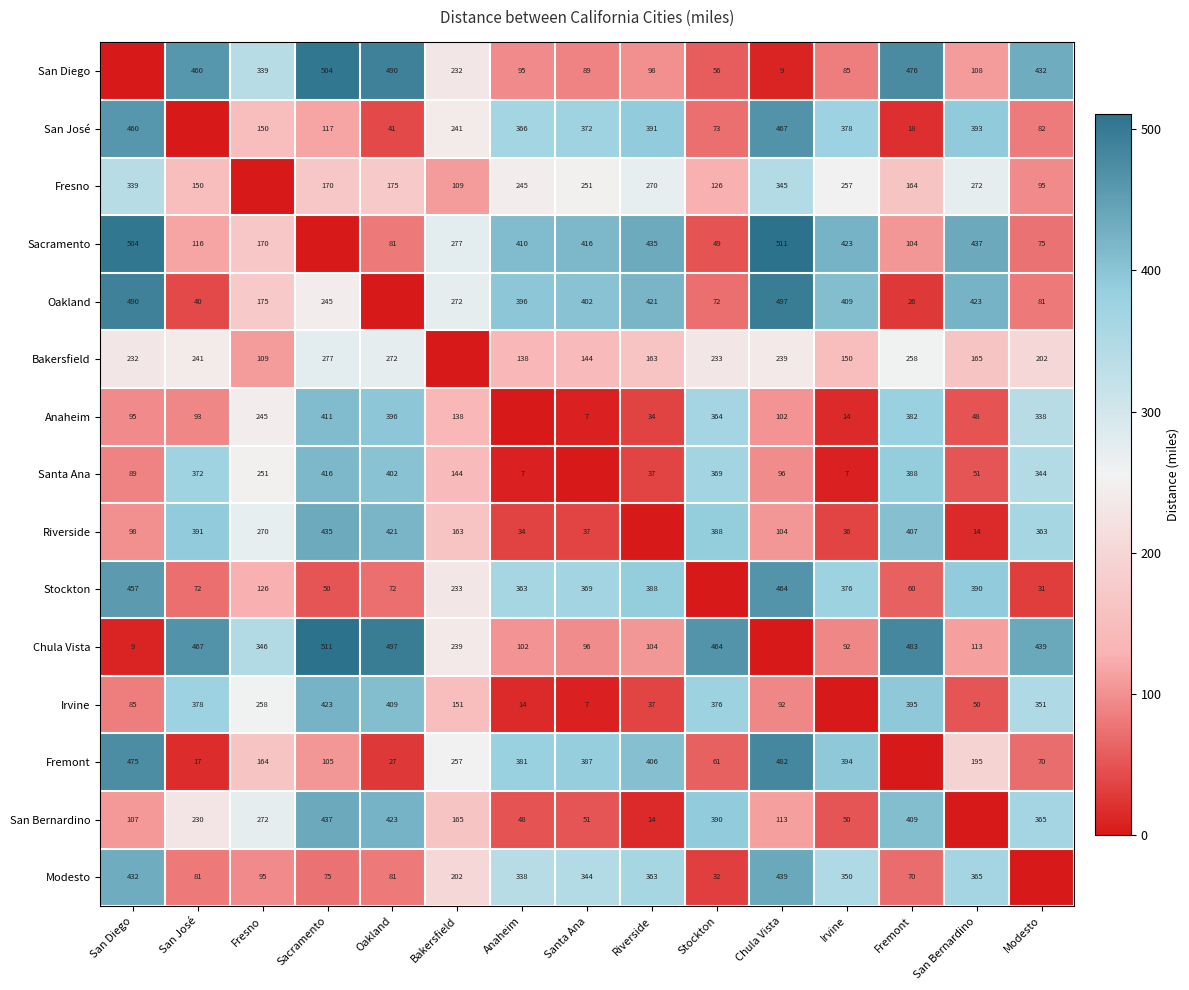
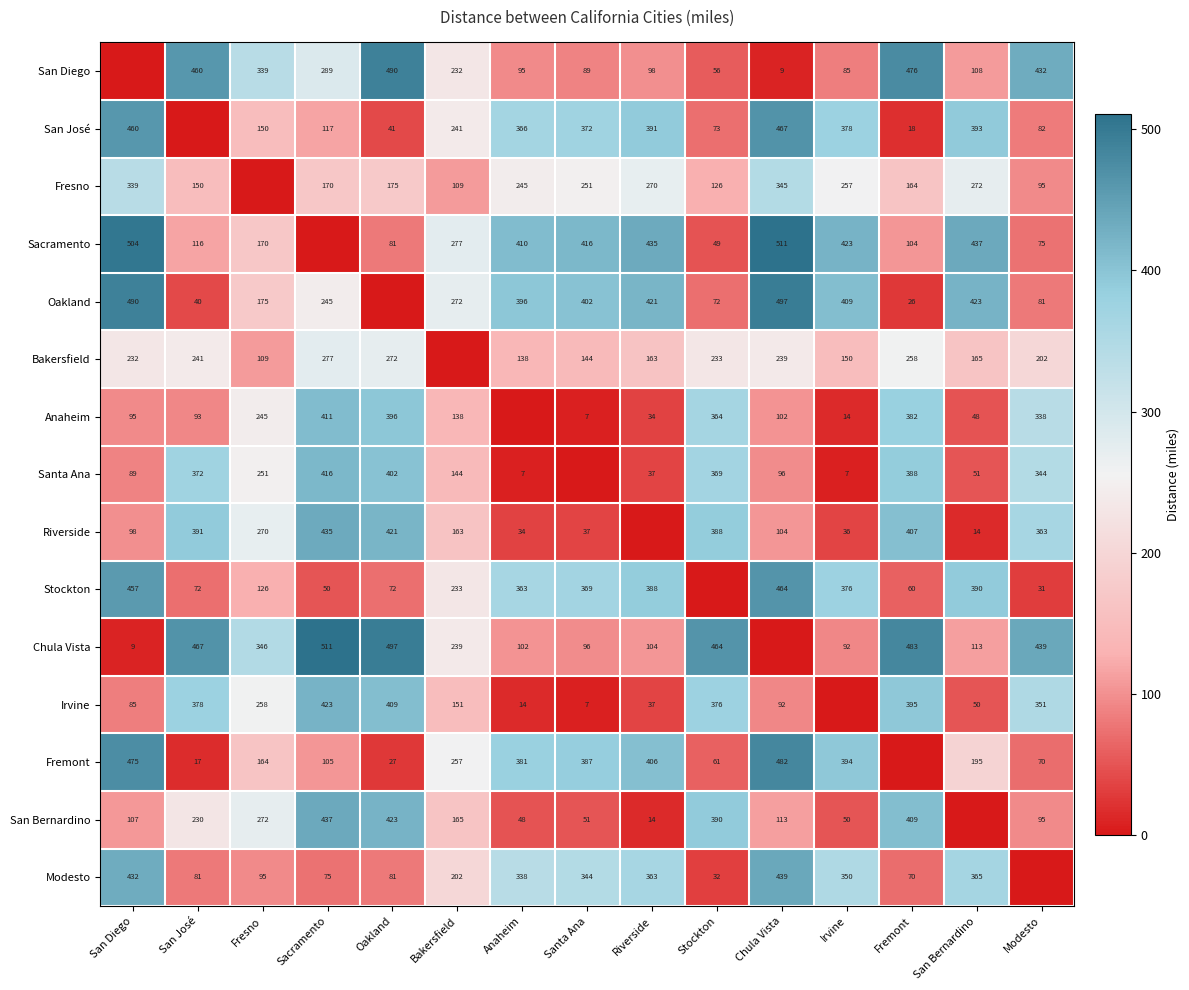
  {
    "San Diego": {
      "San José": 460,
      "Fresno": 339,
-     "Sacramento": 504,
+     "Sacramento": 289,
      "Oakland": 490,
      "Bakersfield": 232,
      "Anaheim": 95,
      "Santa Ana": 89,
      "Riverside": 98,
      "Stockton": 56,
      "Chula Vista": 9,
      "Irvine": 85,
      "Fremont": 476,
      "San Bernardino": 108,
      "Modesto": 432
    },
    "San Bernardino": {
      "San Diego": 107,
      "San José": 230,
      "Fresno": 272,
      "Sacramento": 437,
      "Oakland": 423,
      "Bakersfield": 165,
      "Anaheim": 48,
      "Santa Ana": 51,
      "Riverside": 14,
      "Stockton": 390,
      "Chula Vista": 113,
      "Irvine": 50,
      "Fremont": 409,
-     "Modesto": 365
+     "Modesto": 95
    }
  }
